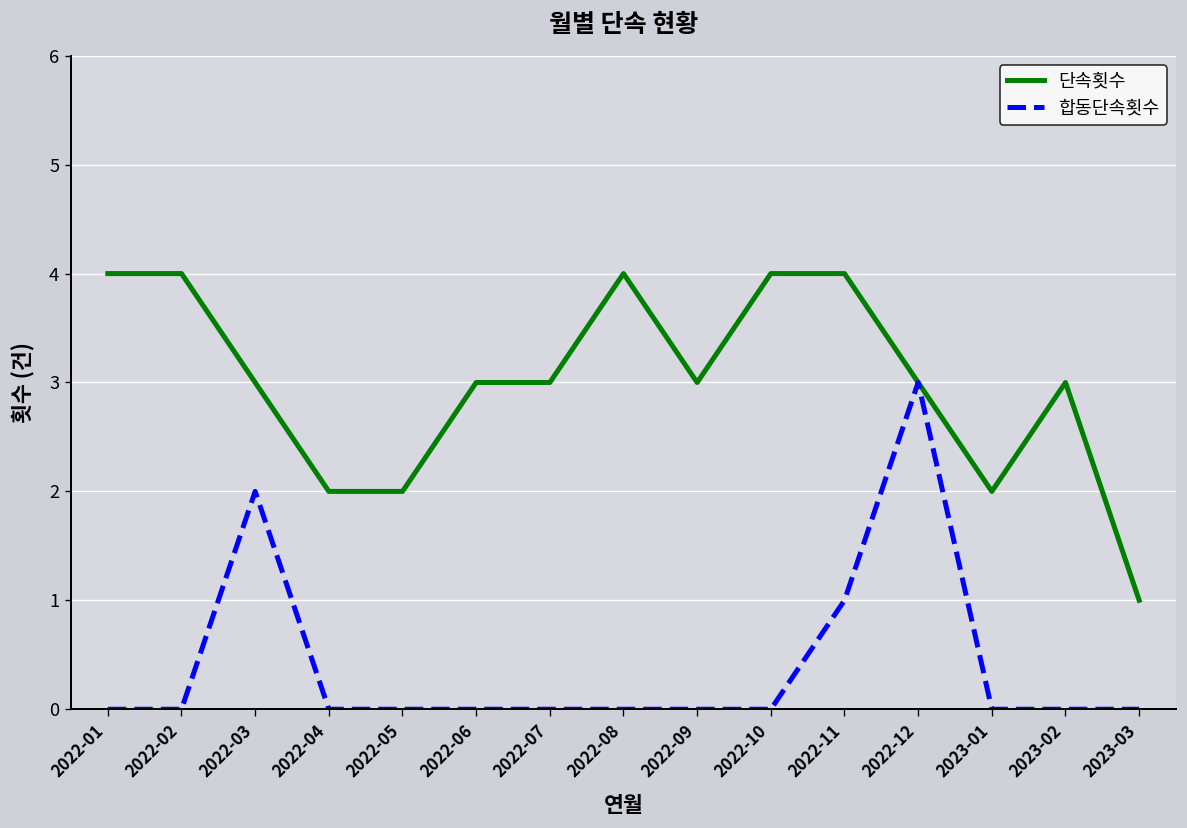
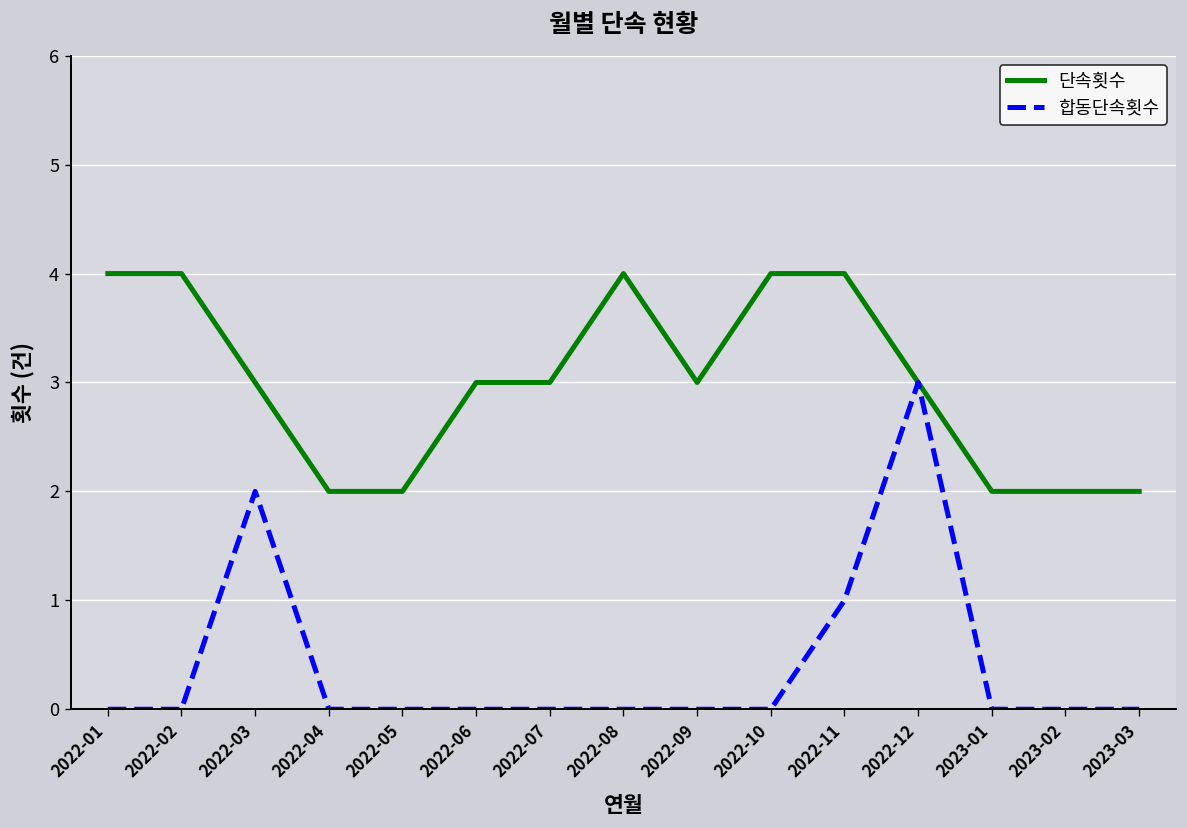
  {
    "단속횟수": {
      "2022-01": 4,
      "2022-02": 4,
      "2022-03": 3,
      "2022-04": 2,
      "2022-05": 2,
      "2022-06": 3,
      "2022-07": 3,
      "2022-08": 4,
      "2022-09": 3,
      "2022-10": 4,
      "2022-11": 4,
      "2023-01": 2,
-     "2023-02": 3,
-     "2023-03": 1
+     "2023-02": 2,
+     "2023-03": 2
    },
    "합동단속횟수": {
      "2022-01": 0,
      "2022-02": 0,
      "2022-03": 2,
      "2022-04": 0,
      "2022-05": 0,
      "2022-06": 0,
      "2022-07": 0,
      "2022-08": 0,
      "2022-09": 0,
      "2022-10": 0,
      "2022-11": 1,
      "2023-01": 0,
      "2023-02": 0,
      "2023-03": 0
    }
  }
